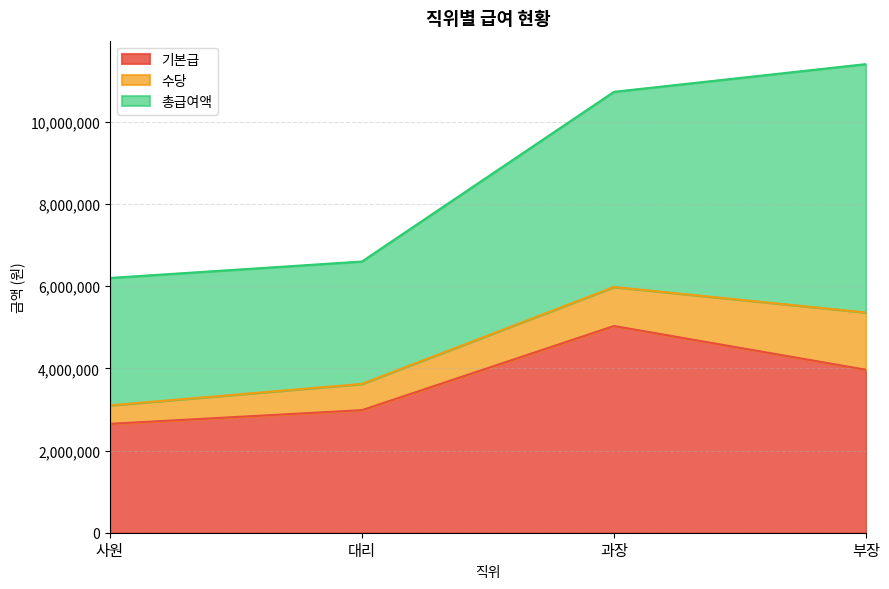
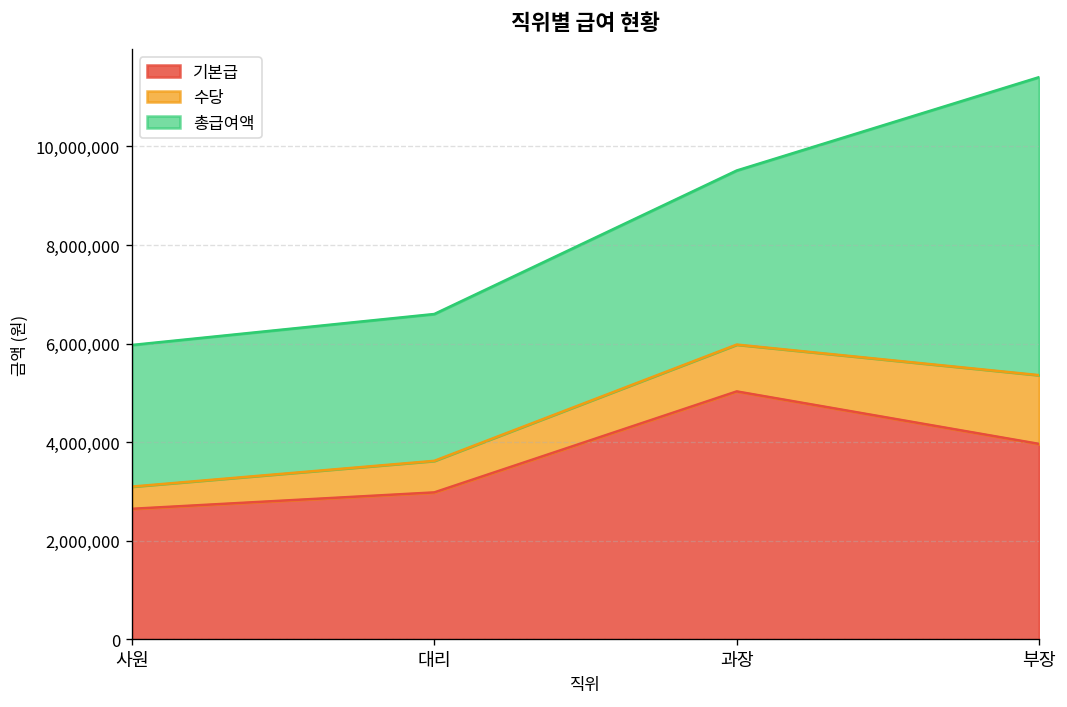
  {
    "기본급": {
      "사원": "2,700,000",
      "대리": "3,000,000",
      "과장": "5,000,000",
      "부장": "4,000,000"
    },
    "수당": {
      "사원": "500,000",
      "대리": "600,000",
      "과장": "1,000,000",
      "부장": "1,400,000"
    },
    "총급여액": {
-     "사원": "3,100,000",
+     "사원": "2,900,000",
      "대리": "3,000,000",
-     "과장": "4,800,000",
+     "과장": "3,500,000",
      "부장": "6,000,000"
    }
  }
